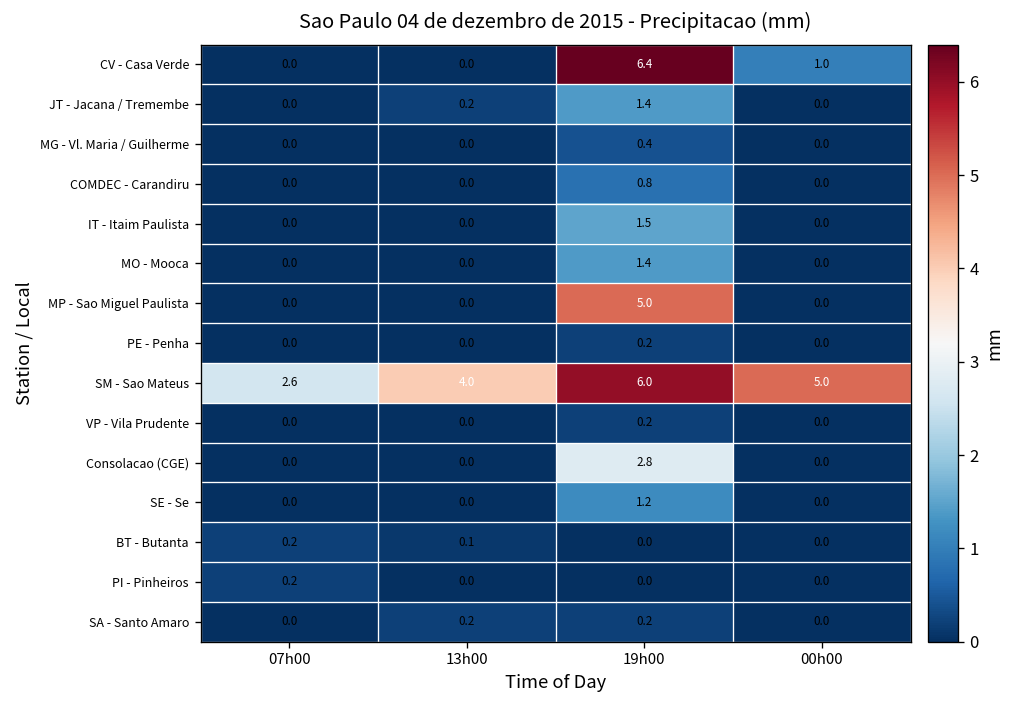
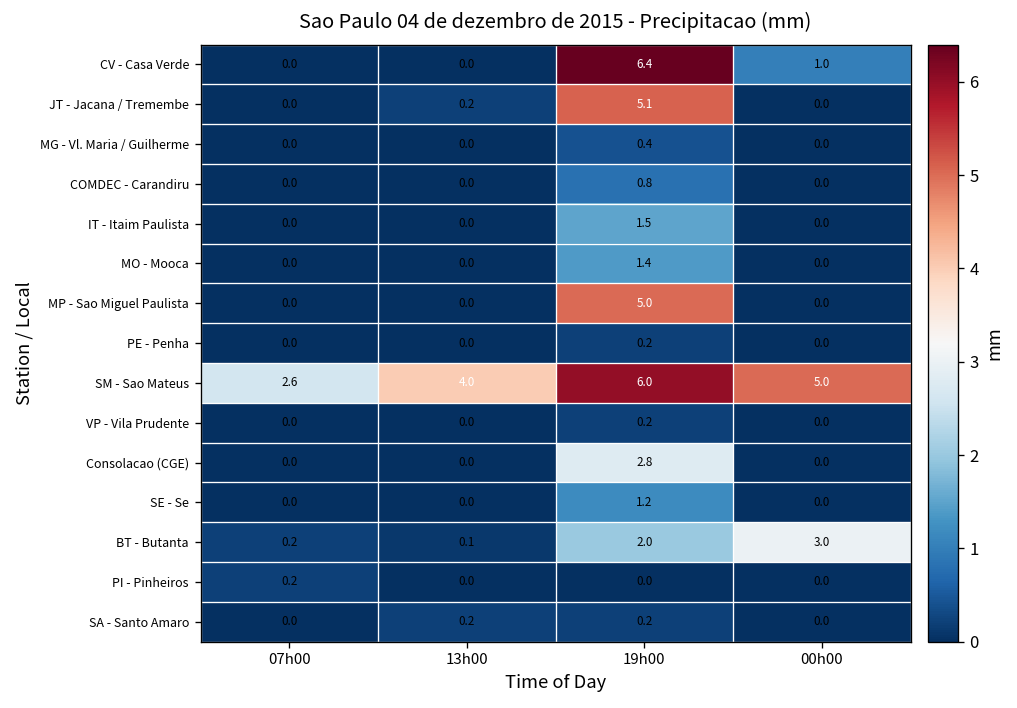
  {
    "CV - Casa Verde": {
      "07h00": 0.0,
      "13h00": 0.0,
      "19h00": 6.4,
      "00h00": 1.0
    },
    "JT - Jacana / Tremembe": {
      "07h00": 0.0,
      "13h00": 0.2,
-     "19h00": 1.4,
+     "19h00": 5.1,
      "00h00": 0.0
    },
    "MG - Vl. Maria / Guilherme": {
      "07h00": 0.0,
      "13h00": 0.0,
      "19h00": 0.4,
      "00h00": 0.0
    },
    "COMDEC - Carandiru": {
      "07h00": 0.0,
      "13h00": 0.0,
      "19h00": 0.8,
      "00h00": 0.0
    },
    "IT - Itaim Paulista": {
      "07h00": 0.0,
      "13h00": 0.0,
      "19h00": 1.5,
      "00h00": 0.0
    },
    "MO - Mooca": {
      "07h00": 0.0,
      "13h00": 0.0,
      "19h00": 1.4,
      "00h00": 0.0
    },
    "MP - Sao Miguel Paulista": {
      "07h00": 0.0,
      "13h00": 0.0,
      "19h00": 5.0,
      "00h00": 0.0
    },
    "PE - Penha": {
      "07h00": 0.0,
      "13h00": 0.0,
      "19h00": 0.2,
      "00h00": 0.0
    },
    "SM - Sao Mateus": {
      "07h00": 2.6,
      "13h00": 4.0,
      "19h00": 6.0,
      "00h00": 5.0
    },
    "VP - Vila Prudente": {
      "07h00": 0.0,
      "13h00": 0.0,
      "19h00": 0.2,
      "00h00": 0.0
    },
    "Consolacao (CGE)": {
      "07h00": 0.0,
      "13h00": 0.0,
      "19h00": 2.8,
      "00h00": 0.0
    },
    "SE - Se": {
      "07h00": 0.0,
      "13h00": 0.0,
      "19h00": 1.2,
      "00h00": 0.0
    },
    "BT - Butanta": {
      "07h00": 0.2,
      "13h00": 0.1,
-     "19h00": 0.0,
-     "00h00": 0.0
+     "19h00": 2.0,
+     "00h00": 3.0
    },
    "PI - Pinheiros": {
      "07h00": 0.2,
      "13h00": 0.0,
      "19h00": 0.0,
      "00h00": 0.0
    },
    "SA - Santo Amaro": {
      "07h00": 0.0,
      "13h00": 0.2,
      "19h00": 0.2,
      "00h00": 0.0
    }
  }
